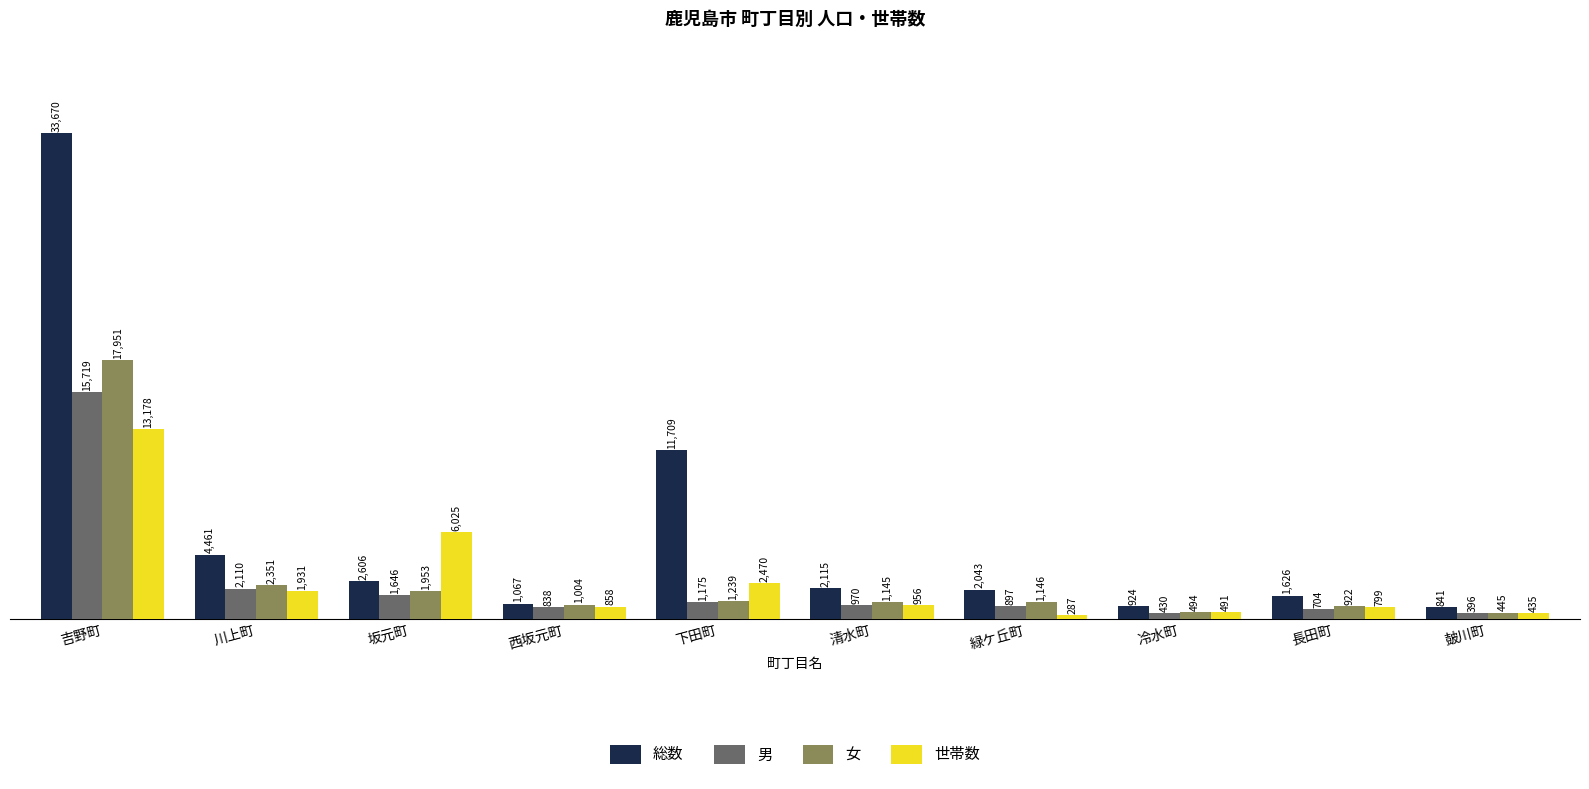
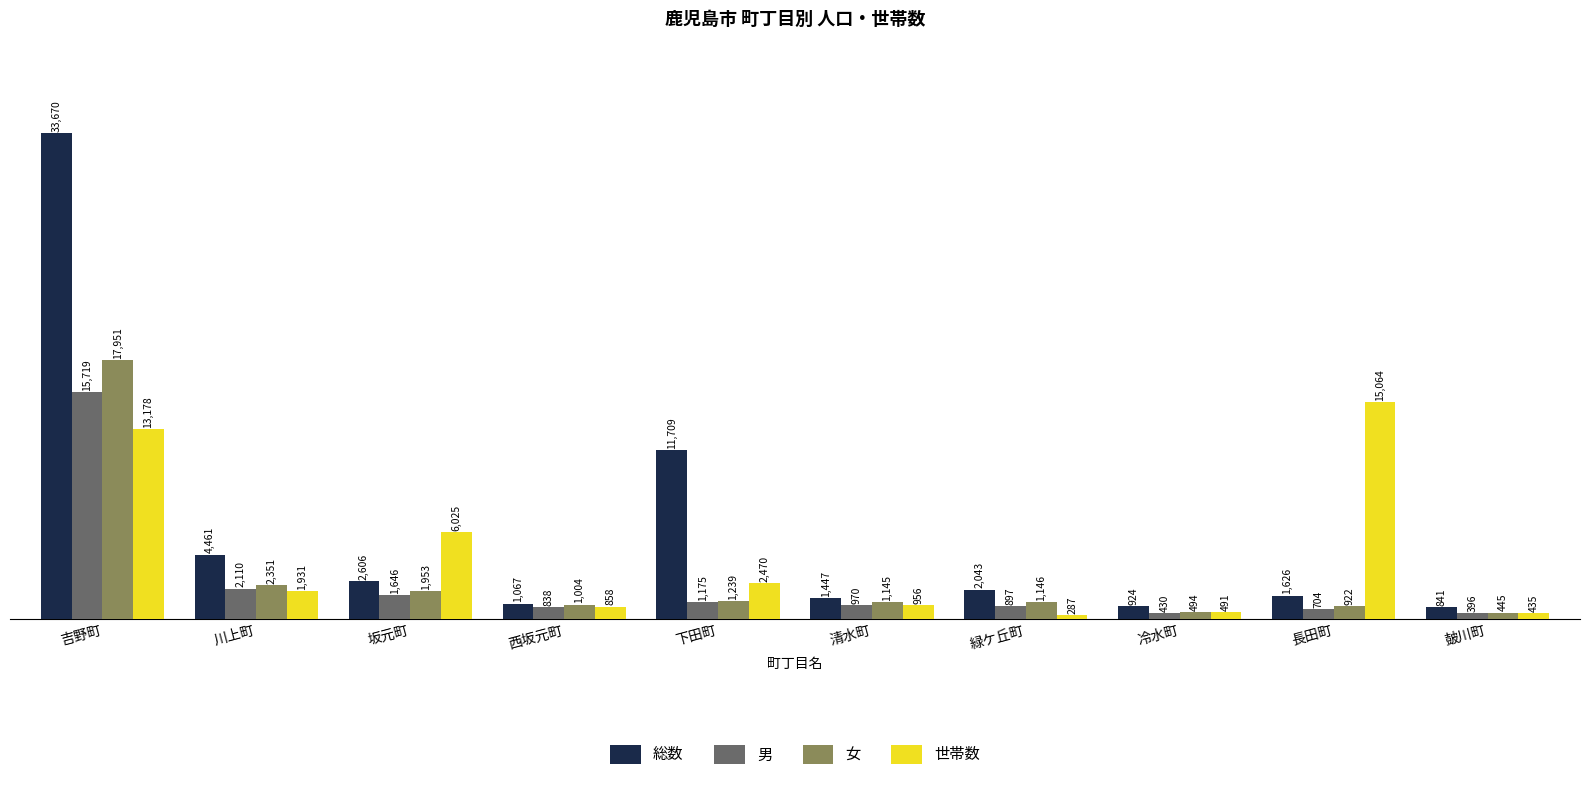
  {
    "総数": {
      "吉野町": "33,670",
      "川上町": "4,461",
      "坂元町": "2,606",
      "西坂元町": "1,067",
      "下田町": "11,709",
-     "清水町": "2,115",
+     "清水町": "1,447",
      "緑ケ丘町": "2,043",
      "冷水町": "924",
      "長田町": "1,626",
      "皷川町": "841"
    },
    "世帯数": {
      "吉野町": "13,178",
      "川上町": "1,931",
      "坂元町": "6,025",
      "西坂元町": "858",
      "下田町": "2,470",
      "清水町": "956",
      "緑ケ丘町": "287",
      "冷水町": "491",
-     "長田町": "799",
+     "長田町": "15,064",
      "皷川町": "435"
    }
  }
